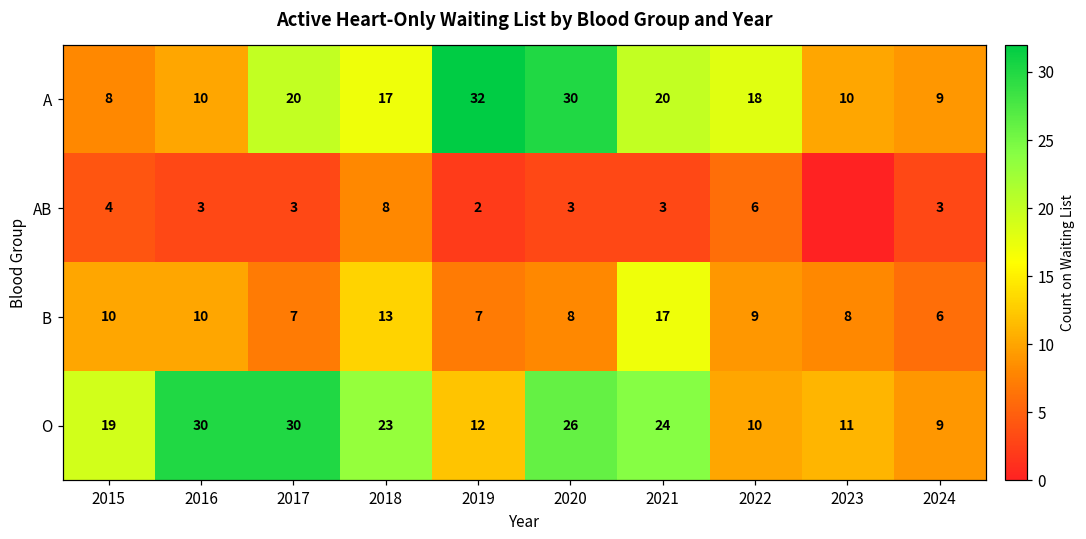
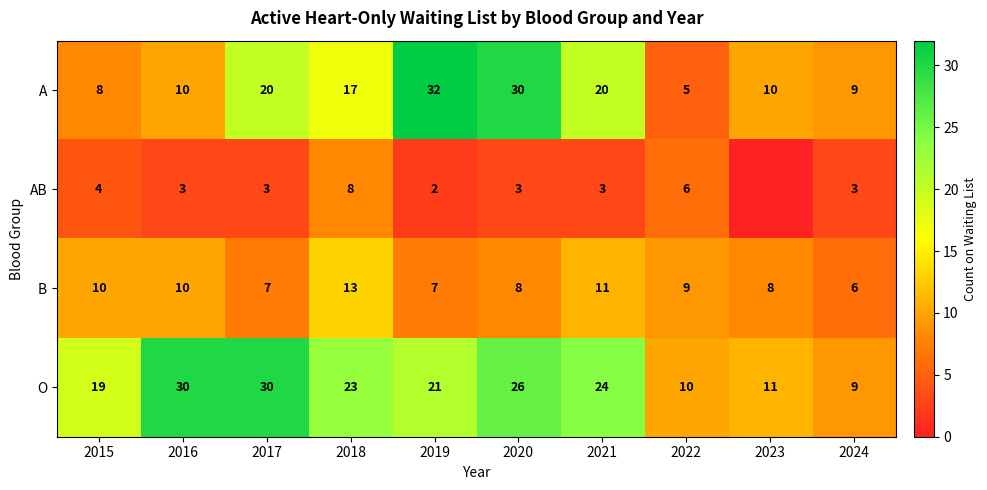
  {
    "A": {
      "2015": 8,
      "2016": 10,
      "2017": 20,
      "2018": 17,
      "2019": 32,
      "2020": 30,
      "2021": 20,
-     "2022": 18,
+     "2022": 5,
      "2023": 10,
      "2024": 9
    },
    "AB": {
      "2015": 4,
      "2016": 3,
      "2017": 3,
      "2018": 8,
      "2019": 2,
      "2020": 3,
      "2021": 3,
      "2022": 6,
      "2024": 3
    },
    "B": {
      "2015": 10,
      "2016": 10,
      "2017": 7,
      "2018": 13,
      "2019": 7,
      "2020": 8,
-     "2021": 17,
+     "2021": 11,
      "2022": 9,
      "2023": 8,
      "2024": 6
    },
    "O": {
      "2015": 19,
      "2016": 30,
      "2017": 30,
      "2018": 23,
-     "2019": 12,
+     "2019": 21,
      "2020": 26,
      "2021": 24,
      "2022": 10,
      "2023": 11,
      "2024": 9
    }
  }
